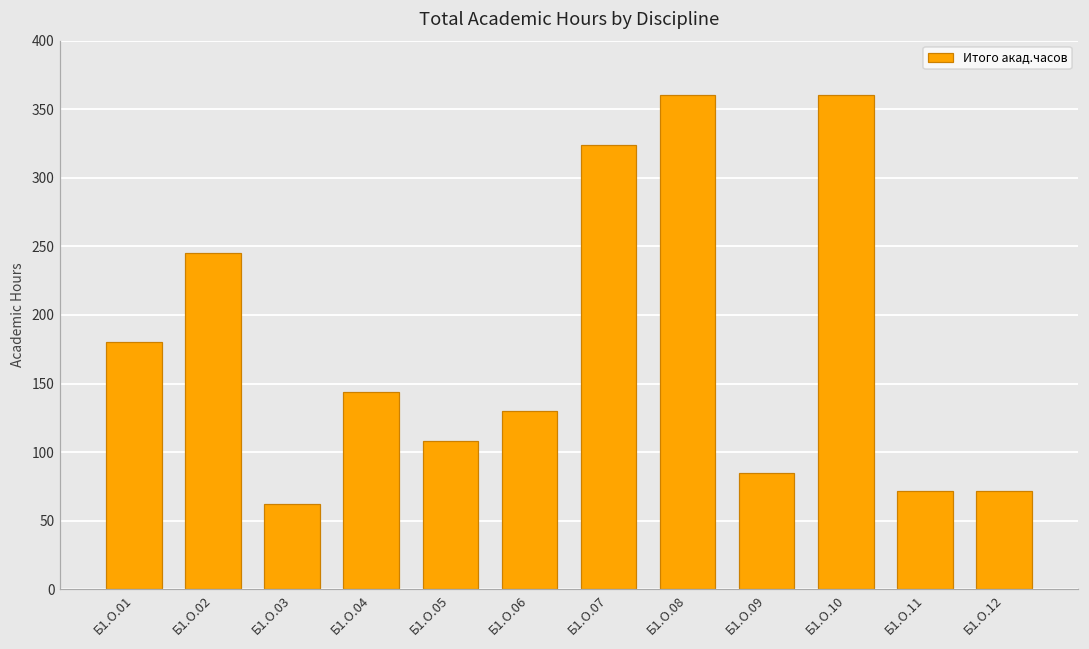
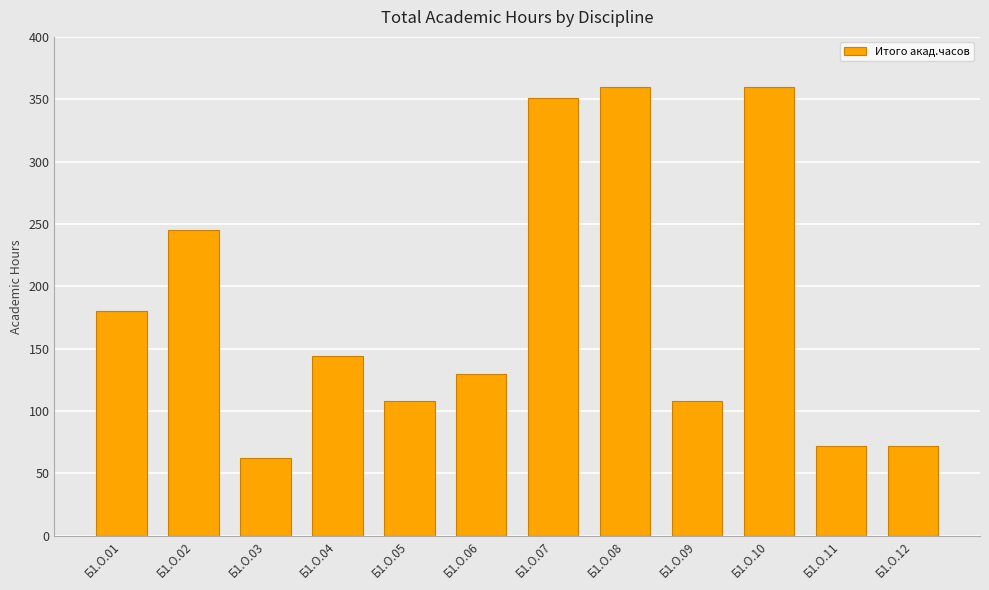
  {
    "Б1.О.01": 180,
    "Б1.О.02": 245,
    "Б1.О.03": 62,
    "Б1.О.04": 144,
    "Б1.О.05": 108,
    "Б1.О.06": 130,
-   "Б1.О.07": 324,
+   "Б1.О.07": 351,
    "Б1.О.08": 360,
-   "Б1.О.09": 85,
+   "Б1.О.09": 108,
    "Б1.О.10": 360,
    "Б1.О.11": 72,
    "Б1.О.12": 72
  }
